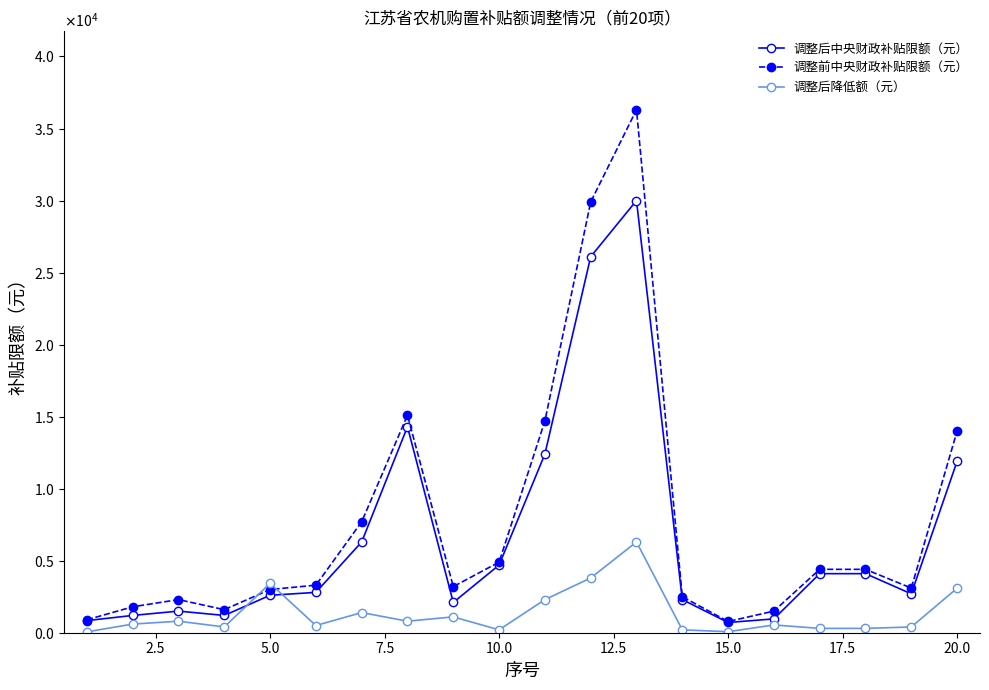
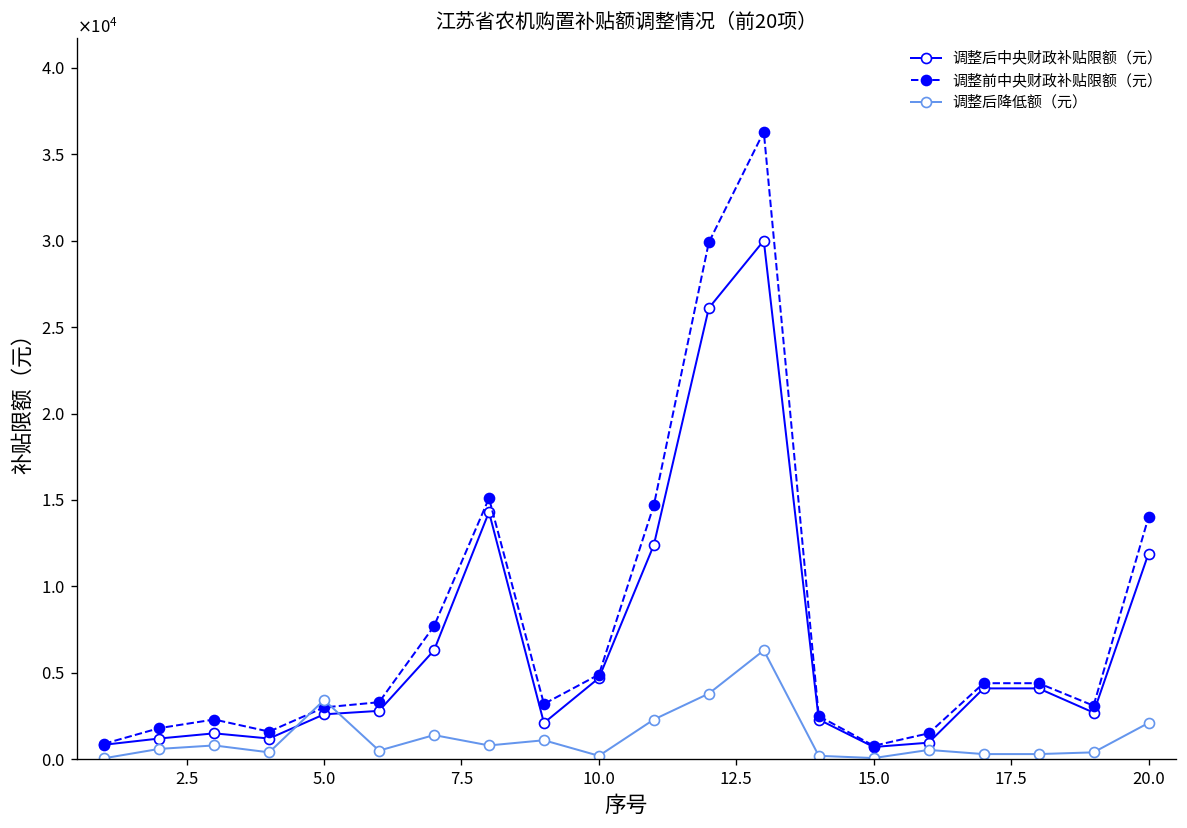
  {
    "调整后降低额（元）": {
      "5.0": 3400,
      "10.0": 200,
      "15.0": 100,
-     "20.0": 3100
+     "20.0": 2100
    }
  }
